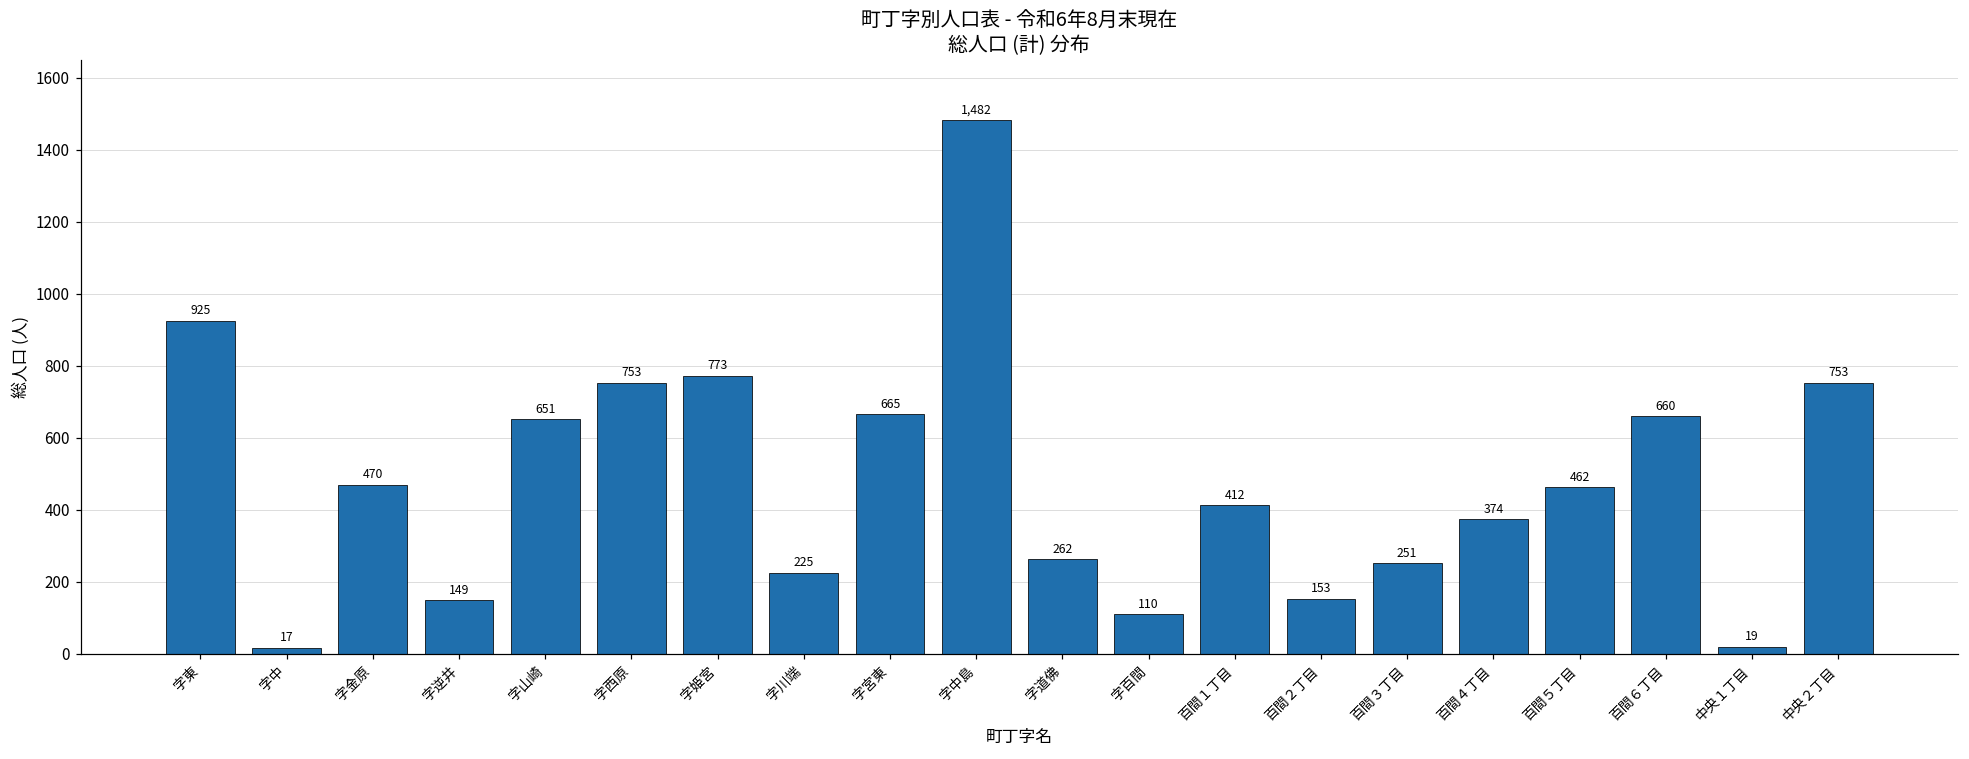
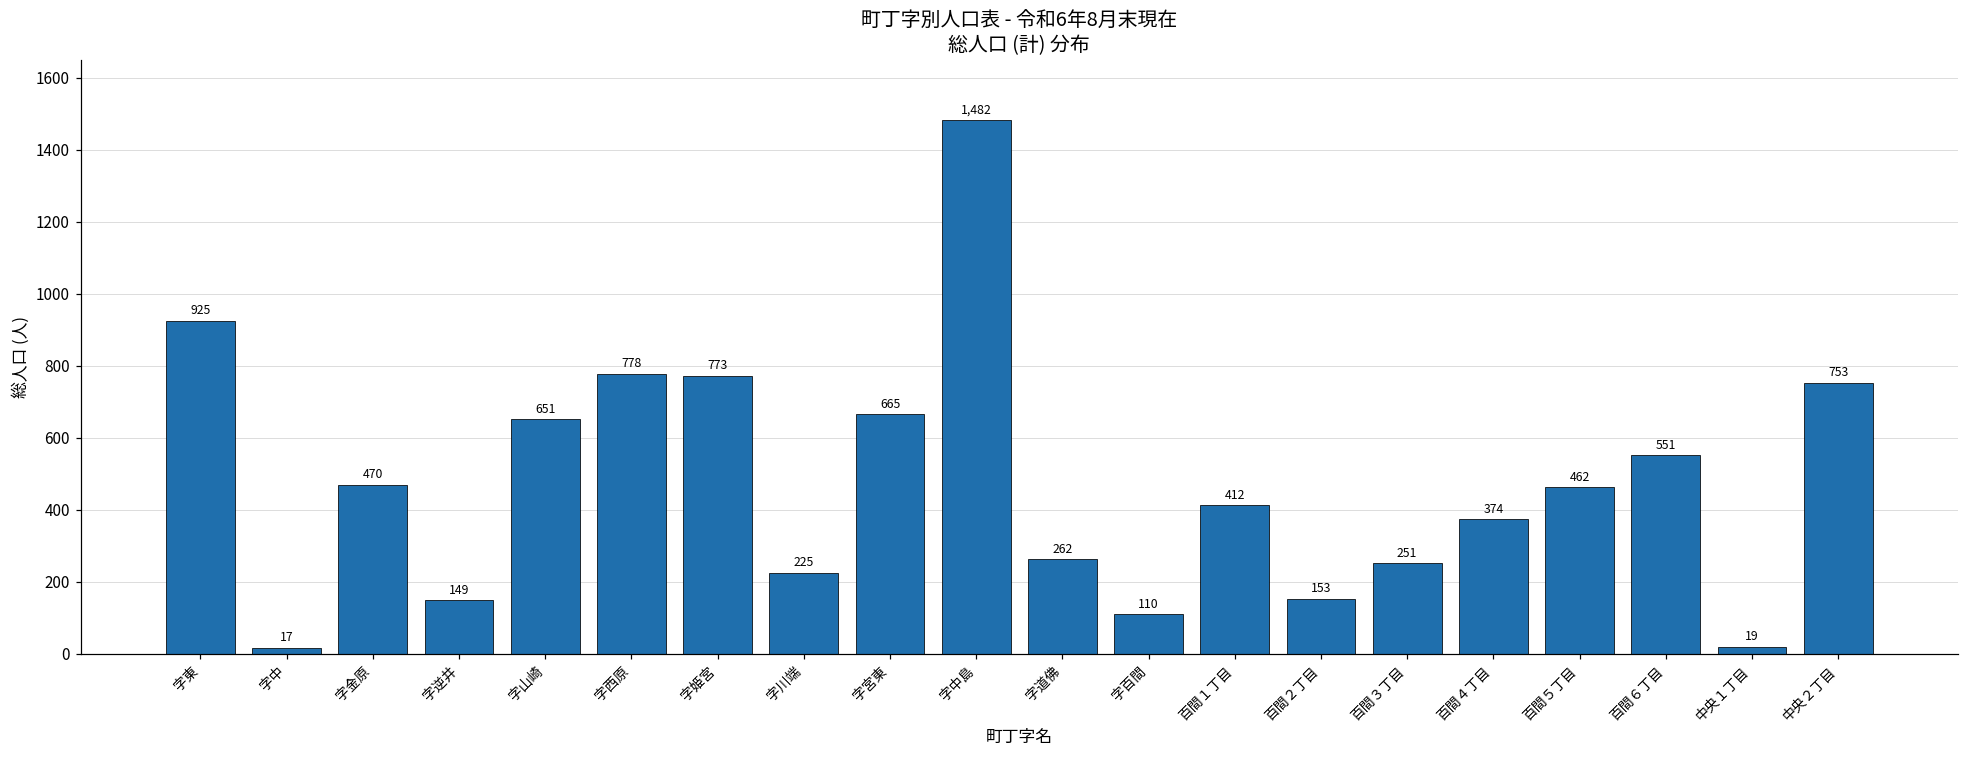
  {
    "字東": "925",
    "字中": "17",
    "字金原": "470",
    "字逆井": "149",
    "字山崎": "651",
-   "字西原": "753",
+   "字西原": "778",
    "字姫宮": "773",
    "字川端": "225",
    "字宮東": "665",
    "字中島": "1,482",
    "字道佛": "262",
    "字百間": "110",
    "百間１丁目": "412",
    "百間２丁目": "153",
    "百間３丁目": "251",
    "百間４丁目": "374",
    "百間５丁目": "462",
-   "百間６丁目": "660",
+   "百間６丁目": "551",
    "中央１丁目": "19",
    "中央２丁目": "753"
  }
